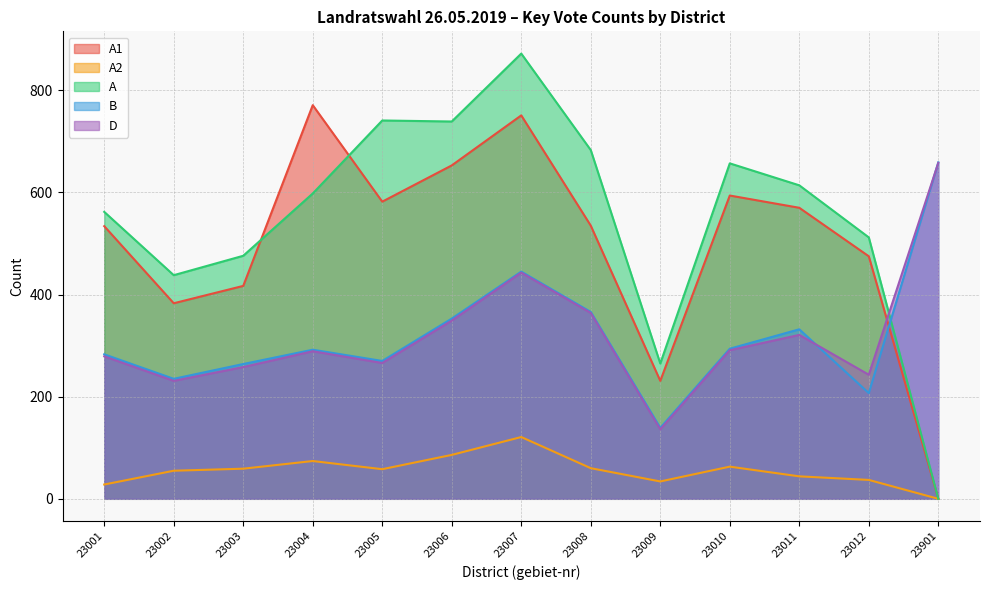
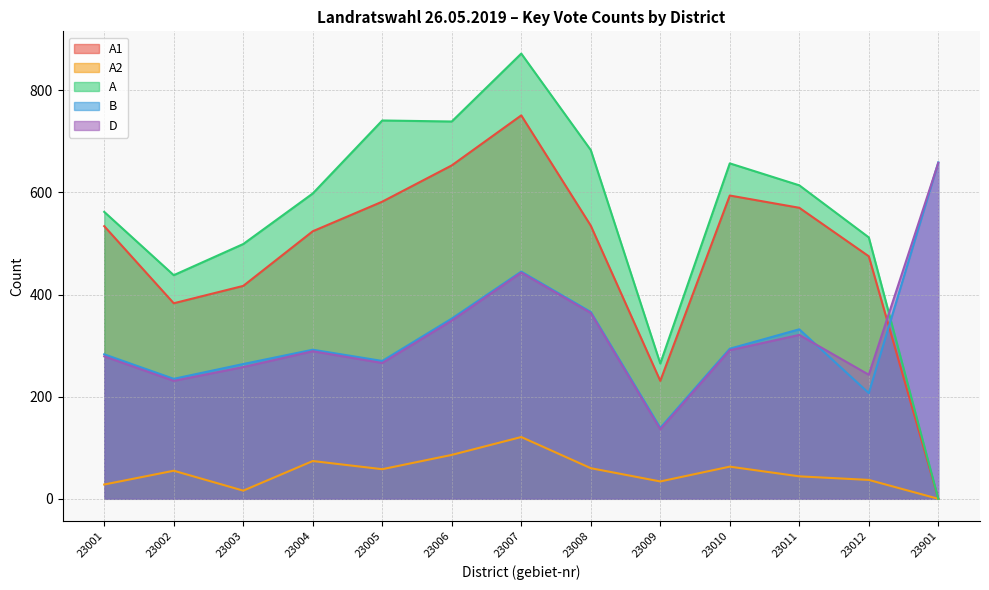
  {
    "A1": {
      "23001": 530,
      "23002": 380,
      "23003": 420,
-     "23004": 770,
+     "23004": 520,
      "23005": 580,
      "23006": 650,
      "23007": 750,
      "23008": 540,
      "23009": 230,
      "23010": 590,
      "23011": 570,
      "23012": 480
    },
    "A2": {
      "23001": 30,
      "23002": 60,
-     "23003": 60,
+     "23003": 20,
      "23004": 70,
      "23005": 60,
      "23006": 90,
      "23007": 120,
      "23008": 60,
      "23009": 30,
      "23010": 60,
      "23011": 40,
      "23012": 40
    },
    "A": {
      "23001": 560,
      "23002": 440,
-     "23003": 480,
+     "23003": 500,
      "23004": 600,
      "23005": 740,
      "23006": 740,
      "23007": 870,
      "23008": 680,
      "23009": 270,
      "23010": 660,
      "23011": 610,
      "23012": 510
    },
    "B": {
      "23003": 260,
      "23011": 330,
      "23012": 210
    },
    "D": {
      "23003": 260,
      "23011": 320,
      "23012": 240
    }
  }
